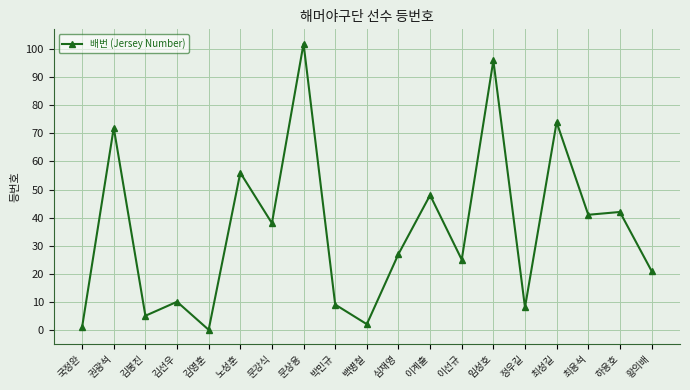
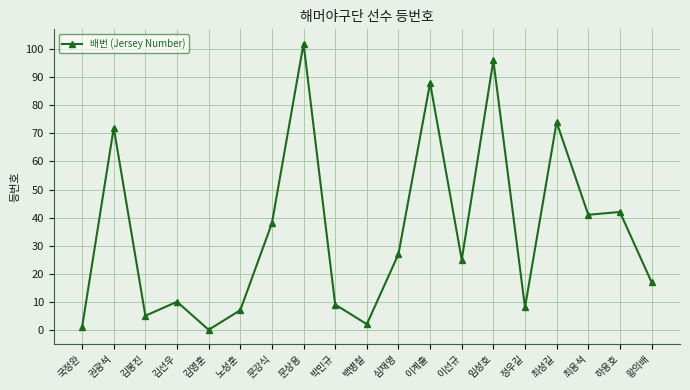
  {
    "국정완": 1,
    "권광석": 72,
    "김봉진": 5,
    "김선우": 10,
    "김영훈": 0,
-   "노성훈": 56,
+   "노성훈": 7,
    "문강식": 38,
    "문상용": 102,
    "박민규": 9,
    "백병철": 2,
    "심재영": 27,
-   "이계출": 48,
+   "이계출": 88,
    "이선규": 25,
    "임성호": 96,
    "정우길": 8,
    "최성길": 74,
    "최용석": 41,
    "하용호": 42,
-   "황의배": 21
+   "황의배": 17
  }
